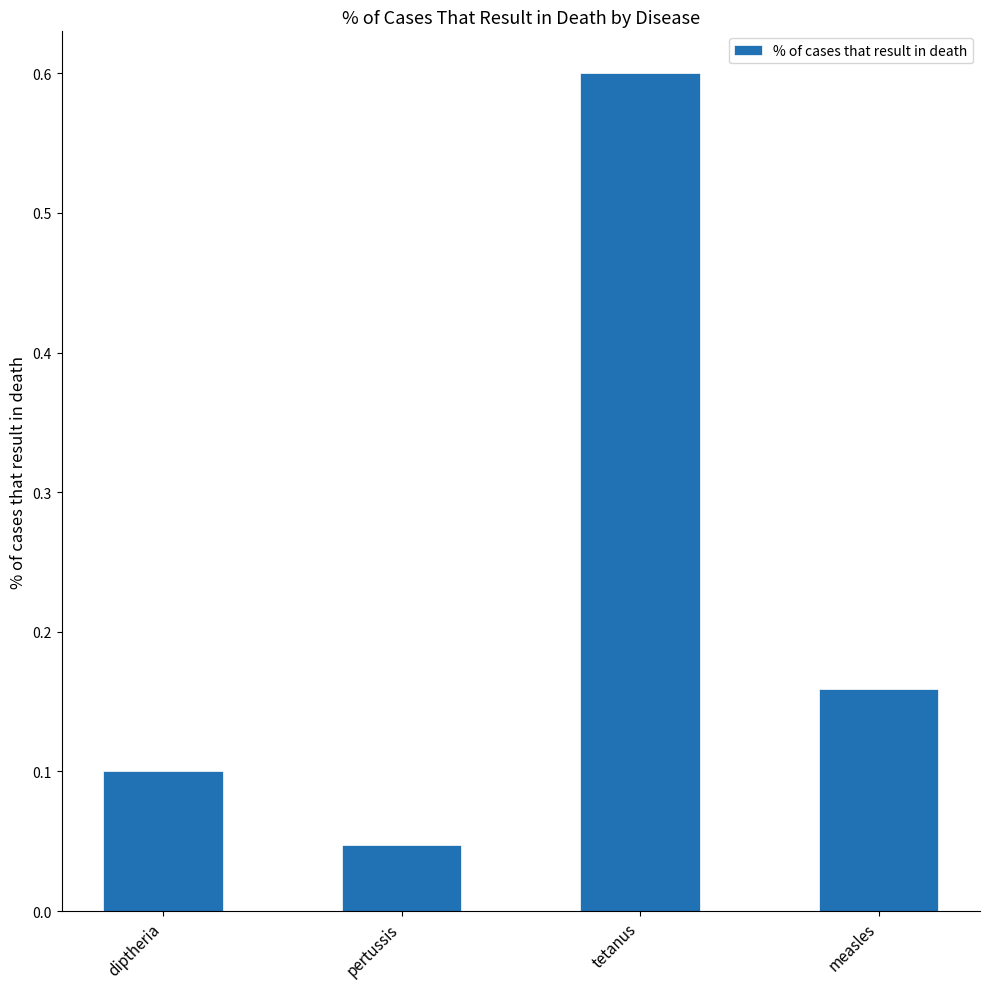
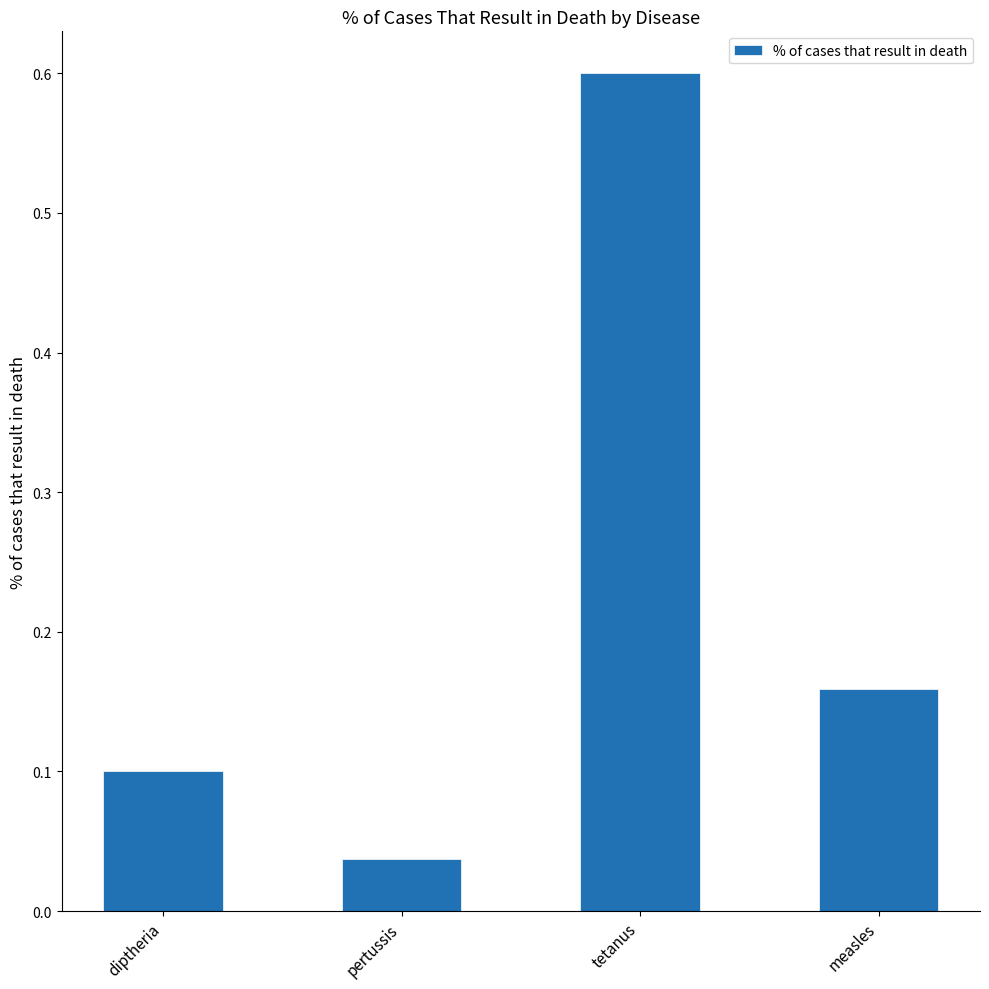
  {
    "diptheria": 0.100,
-   "pertussis": 0.047,
+   "pertussis": 0.037,
    "tetanus": 0.600,
    "measles": 0.159
  }
